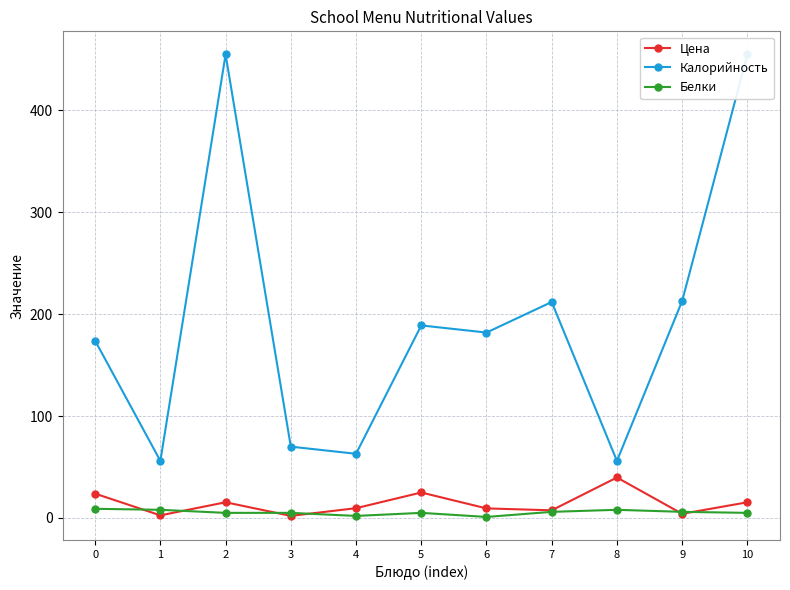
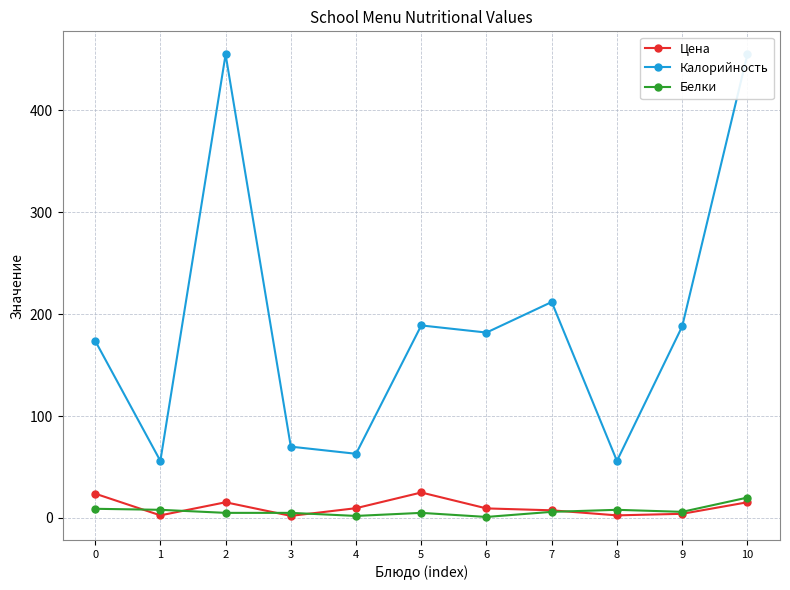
  {
    "Цена": {
      "0": 24,
      "1": 3,
      "2": 15,
      "3": 2,
      "4": 10,
      "5": 25,
      "6": 9,
-     "8": 40,
+     "8": 3,
      "10": 15
    },
    "Калорийность": {
      "0": 174,
      "1": 56,
      "2": 455,
      "3": 70,
      "4": 63,
      "5": 189,
      "6": 182,
      "7": 212,
      "8": 56,
-     "9": 213
+     "9": 188
    },
    "Белки": {
      "0": 9,
      "1": 8,
      "2": 5,
      "3": 5,
      "4": 2,
      "5": 5,
      "6": 1,
      "8": 8,
-     "10": 5
+     "10": 20
    }
  }
